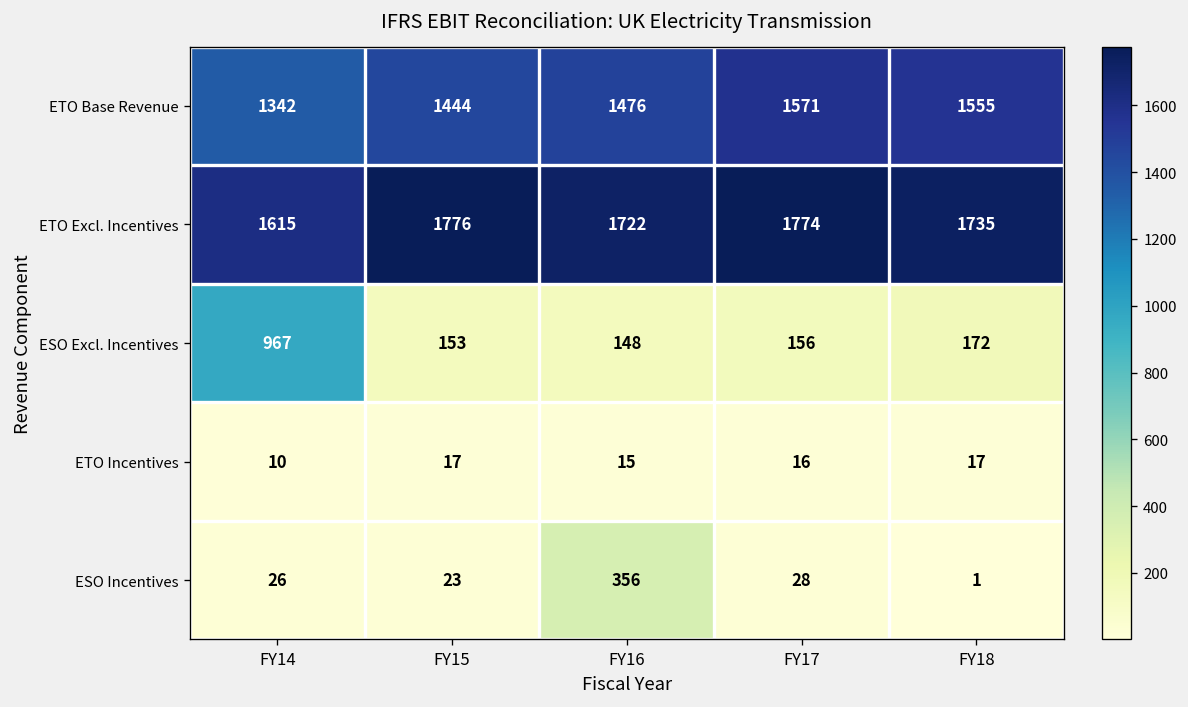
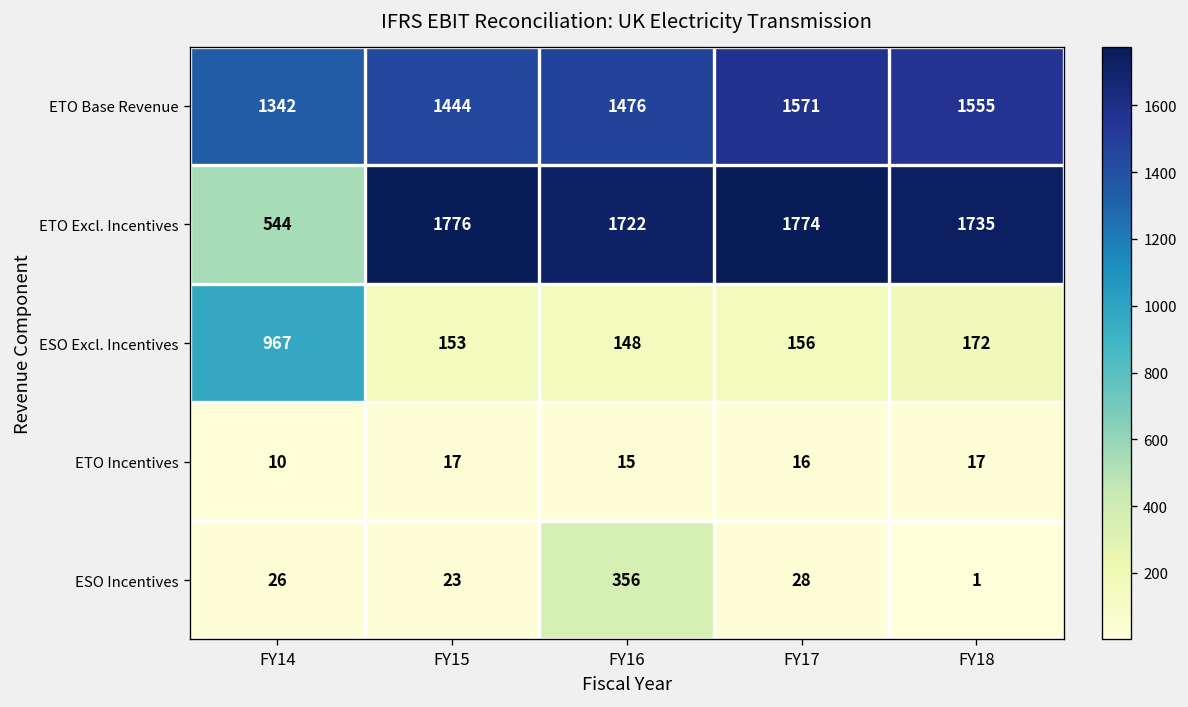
  {
    "ETO Base Revenue": {
      "FY14": 1342,
      "FY15": 1444,
      "FY16": 1476,
      "FY17": 1571,
      "FY18": 1555
    },
    "ETO Excl. Incentives": {
-     "FY14": 1615,
+     "FY14": 544,
      "FY15": 1776,
      "FY16": 1722,
      "FY17": 1774,
      "FY18": 1735
    },
    "ESO Excl. Incentives": {
      "FY14": 967,
      "FY15": 153,
      "FY16": 148,
      "FY17": 156,
      "FY18": 172
    },
    "ETO Incentives": {
      "FY14": 10,
      "FY15": 17,
      "FY16": 15,
      "FY17": 16,
      "FY18": 17
    },
    "ESO Incentives": {
      "FY14": 26,
      "FY15": 23,
      "FY16": 356,
      "FY17": 28,
      "FY18": 1
    }
  }
